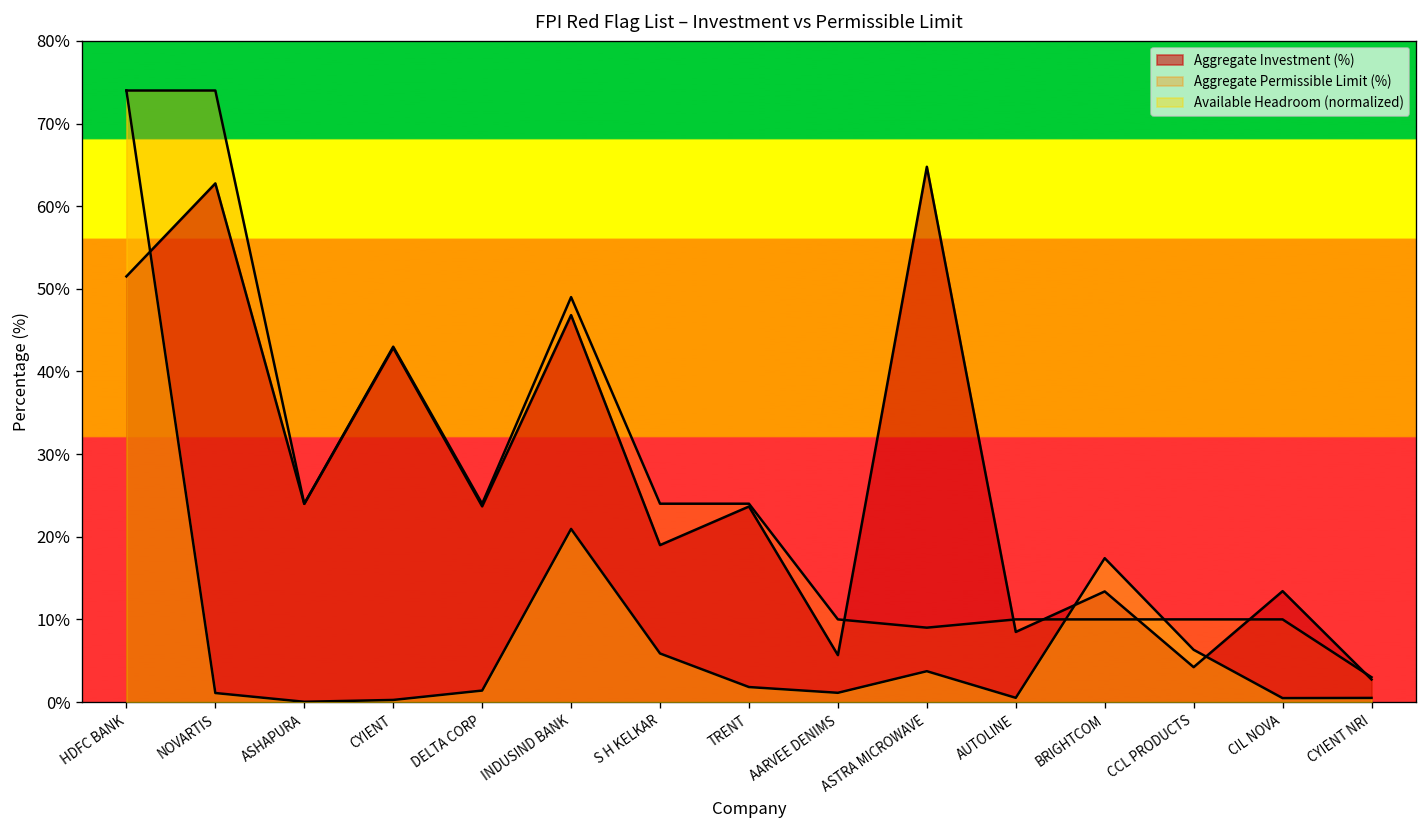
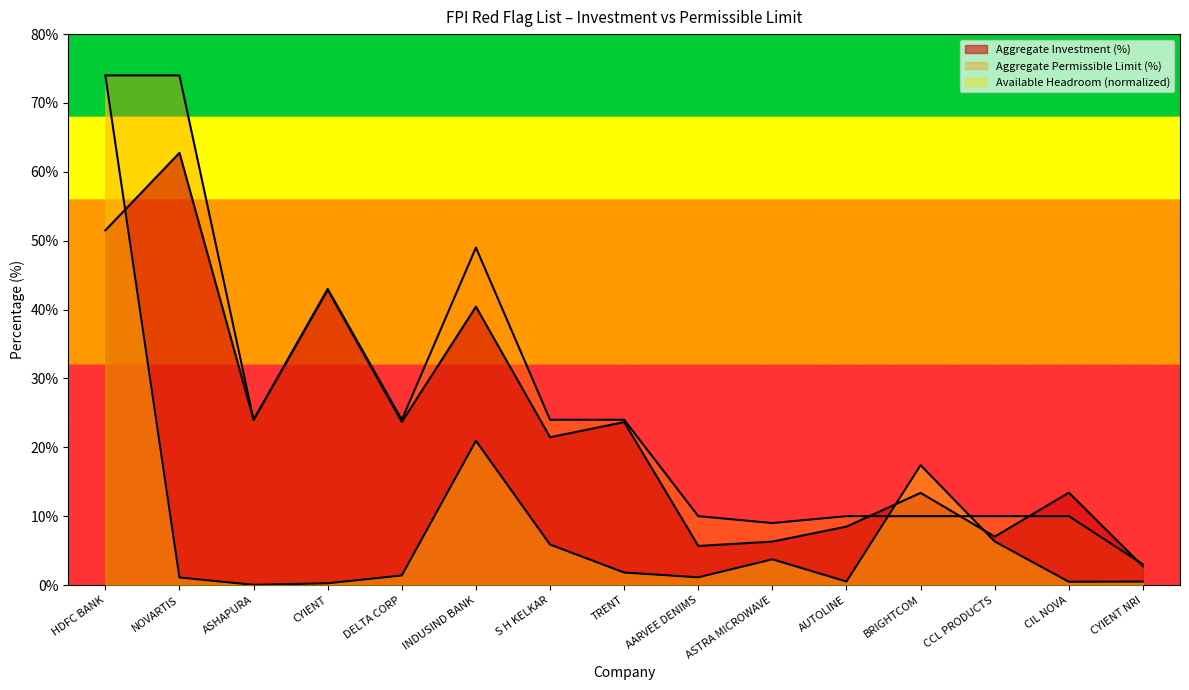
  {
    "Aggregate Investment (%)": {
      "HDFC BANK": "52%",
      "NOVARTIS": "63%",
-     "INDUSIND BANK": "47%",
-     "S H KELKAR": "19%",
+     "INDUSIND BANK": "40%",
+     "S H KELKAR": "21%",
      "AARVEE DENIMS": "6%",
-     "ASTRA MICROWAVE": "65%",
+     "ASTRA MICROWAVE": "6%",
      "AUTOLINE": "8%",
      "BRIGHTCOM": "13%",
-     "CCL PRODUCTS": "4%",
+     "CCL PRODUCTS": "7%",
      "CIL NOVA": "13%"
    }
  }
